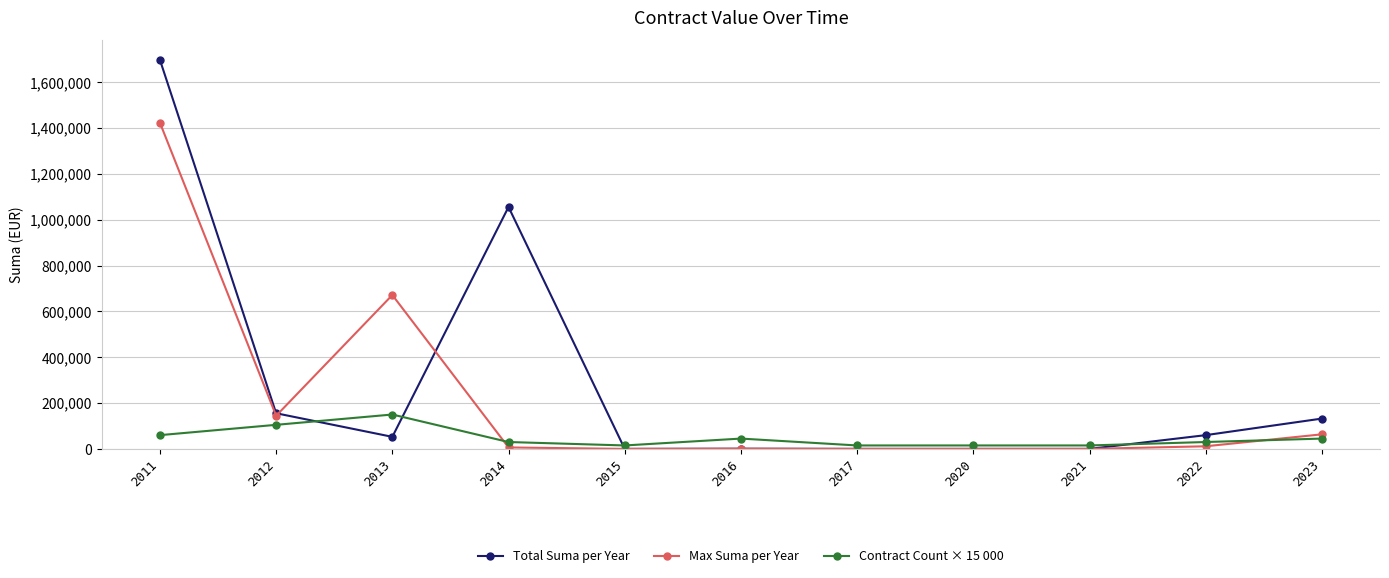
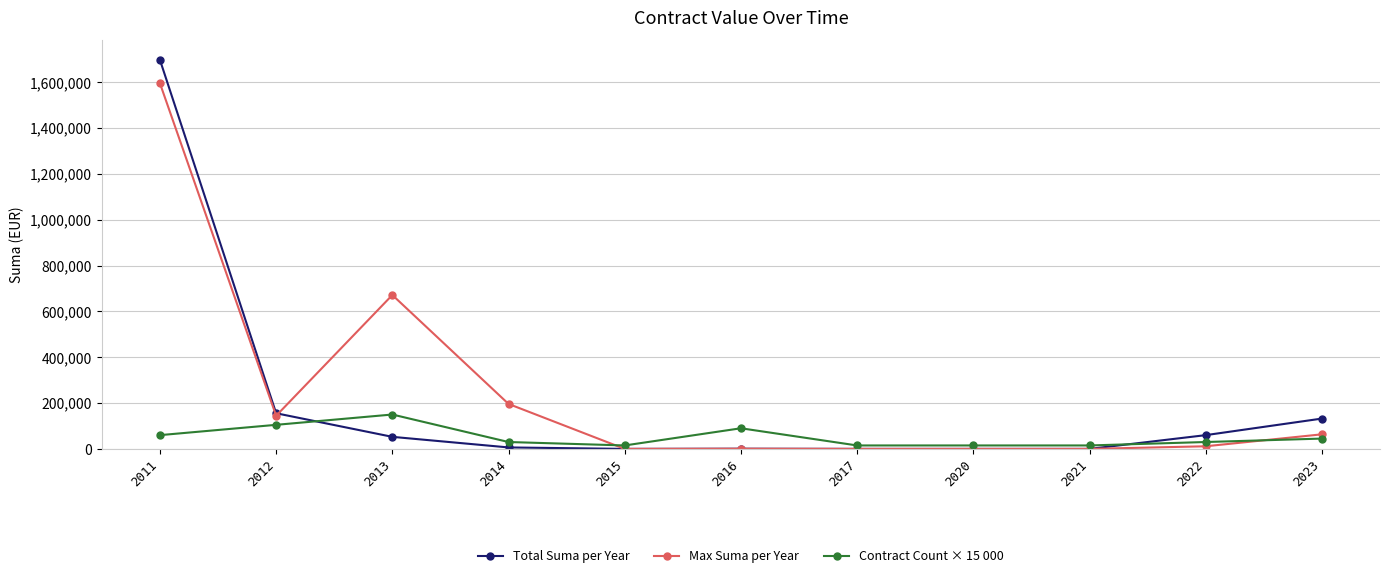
  {
    "Total Suma per Year": {
      "2011": "1,700,000",
      "2013": "50,000",
-     "2014": "1,060,000",
+     "2014": "10,000",
      "2022": "60,000",
      "2023": "130,000"
    },
    "Max Suma per Year": {
-     "2011": "1,420,000",
+     "2011": "1,600,000",
      "2013": "670,000",
-     "2014": "10,000",
+     "2014": "200,000",
      "2022": "10,000",
      "2023": "60,000"
    },
    "Contract Count × 15 000": {
      "2011": "60,000",
      "2012": "110,000",
      "2013": "150,000",
      "2014": "30,000",
      "2015": "20,000",
-     "2016": "50,000",
+     "2016": "90,000",
      "2017": "20,000",
      "2020": "20,000",
      "2021": "20,000",
      "2022": "30,000",
      "2023": "50,000"
    }
  }
